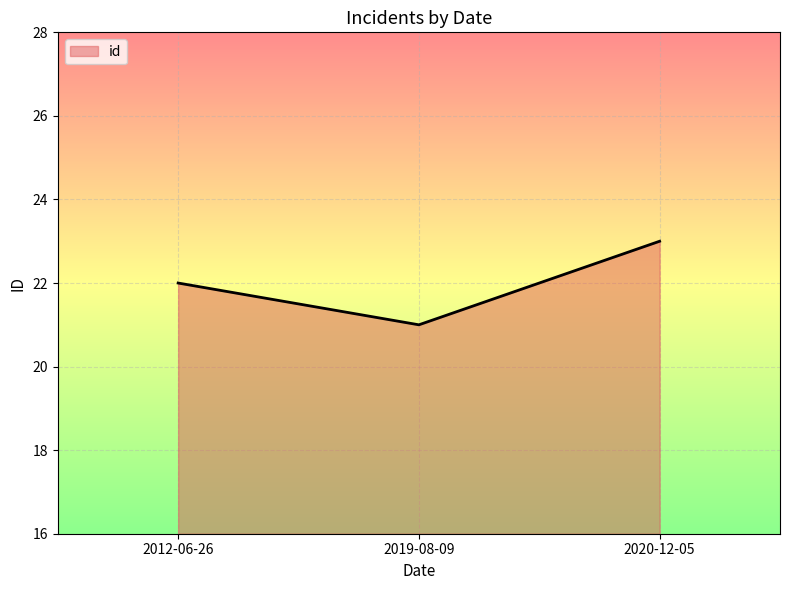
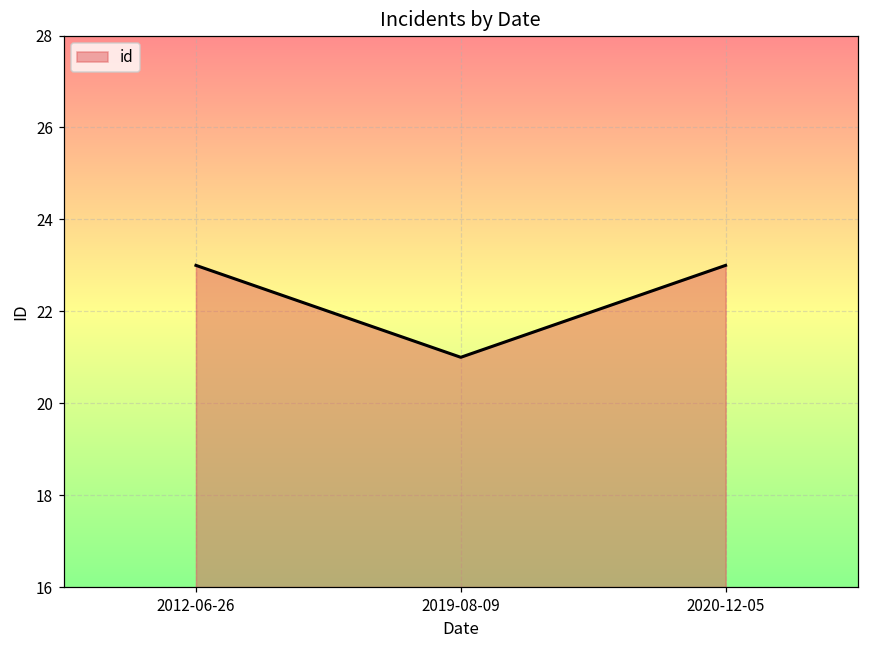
  {
-   "2012-06-26": 22,
+   "2012-06-26": 23,
    "2019-08-09": 21,
    "2020-12-05": 23
  }
